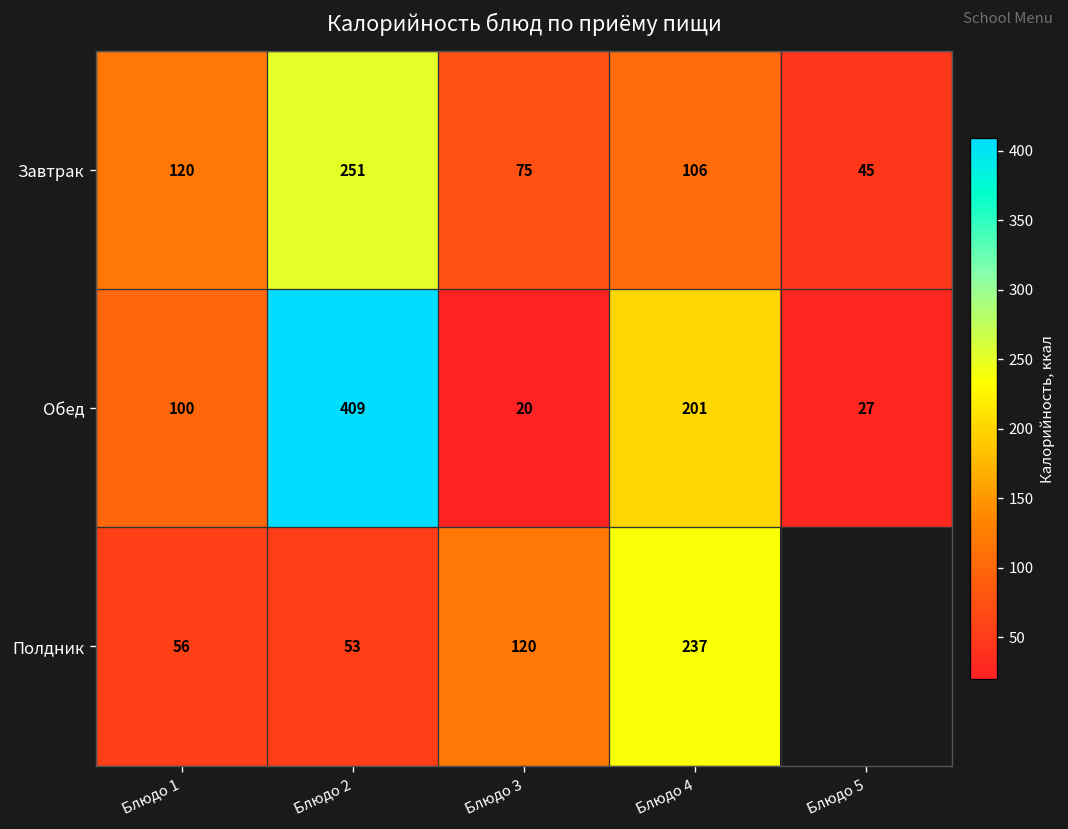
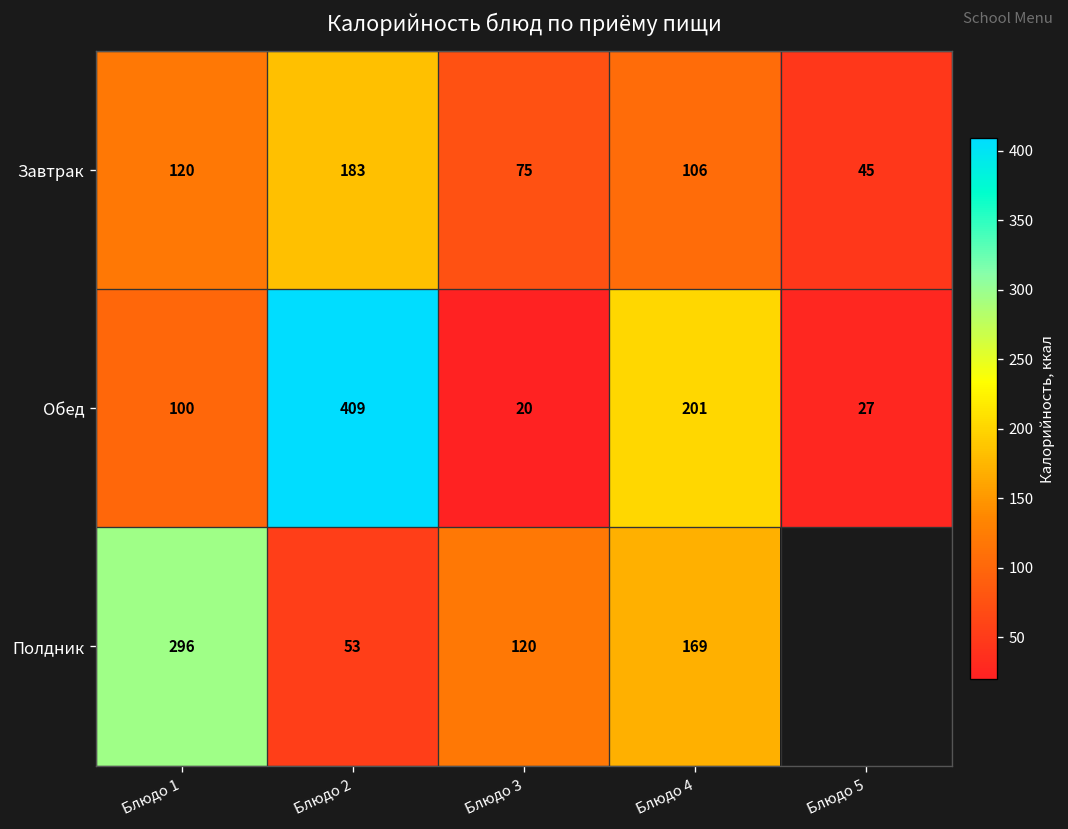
  {
    "Завтрак": {
      "Блюдо 1": 120,
-     "Блюдо 2": 251,
+     "Блюдо 2": 183,
      "Блюдо 3": 75,
      "Блюдо 4": 106,
      "Блюдо 5": 45
    },
    "Обед": {
      "Блюдо 1": 100,
      "Блюдо 2": 409,
      "Блюдо 3": 20,
      "Блюдо 4": 201,
      "Блюдо 5": 27
    },
    "Полдник": {
-     "Блюдо 1": 56,
+     "Блюдо 1": 296,
      "Блюдо 2": 53,
      "Блюдо 3": 120,
-     "Блюдо 4": 237
+     "Блюдо 4": 169
    }
  }
